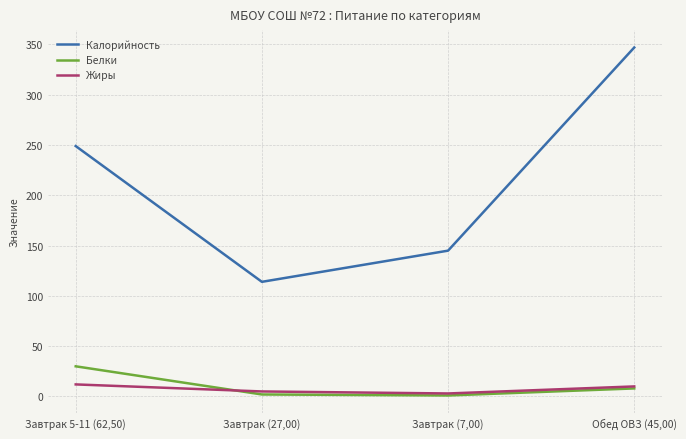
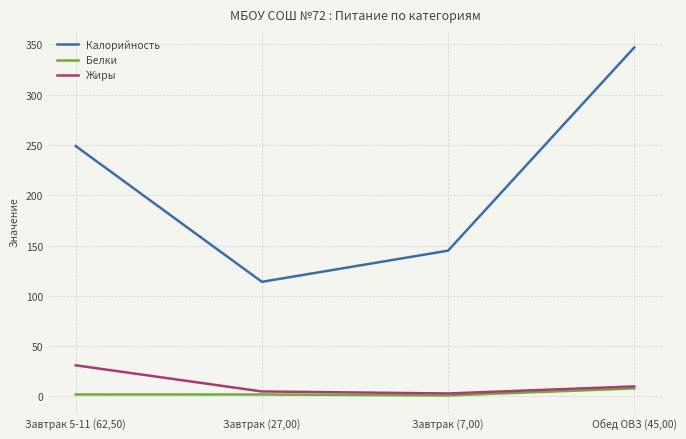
  {
    "Калорийность": {
      "Завтрак 5-11 (62,50)": 249,
      "Завтрак (27,00)": 114,
      "Завтрак (7,00)": 145,
      "Обед ОВЗ (45,00)": 347
    },
    "Белки": {
-     "Завтрак 5-11 (62,50)": 30,
+     "Завтрак 5-11 (62,50)": 2,
      "Завтрак (27,00)": 2
    },
    "Жиры": {
-     "Завтрак 5-11 (62,50)": 12,
+     "Завтрак 5-11 (62,50)": 31,
      "Завтрак (27,00)": 5
    }
  }
